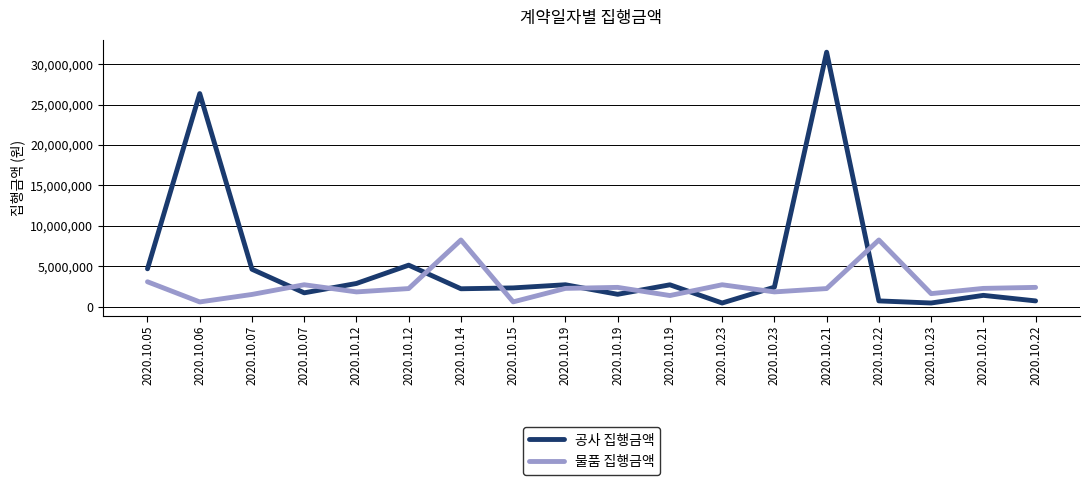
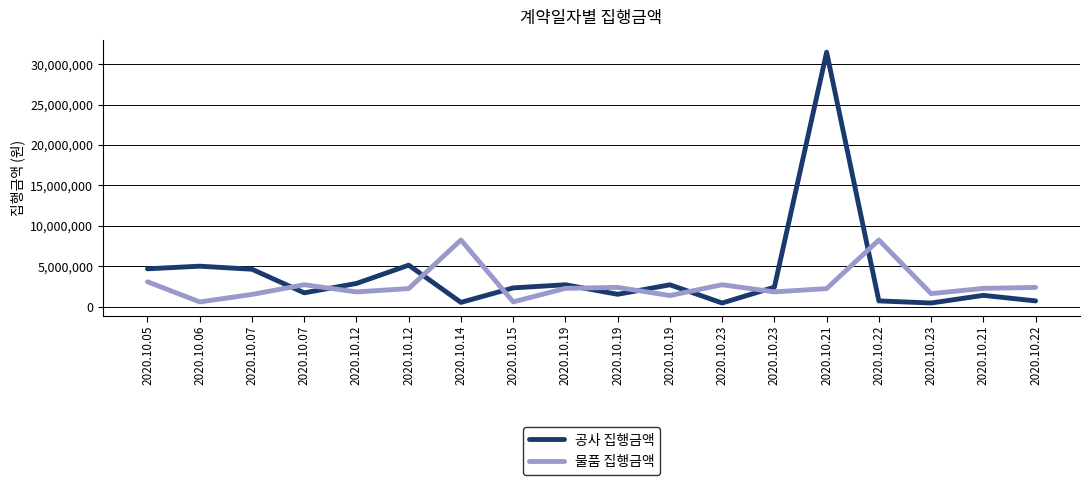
  {
    "공사 집행금액": {
      "2020.10.05": "5,000,000",
-     "2020.10.06": "26,000,000",
-     "2020.10.14": "2,000,000",
+     "2020.10.06": "5,000,000",
+     "2020.10.14": "1,000,000",
      "2020.10.15": "2,000,000"
    },
    "물품 집행금액": {
      "2020.10.05": "3,000,000",
      "2020.10.06": "1,000,000",
      "2020.10.14": "8,000,000",
      "2020.10.15": "1,000,000"
    }
  }
